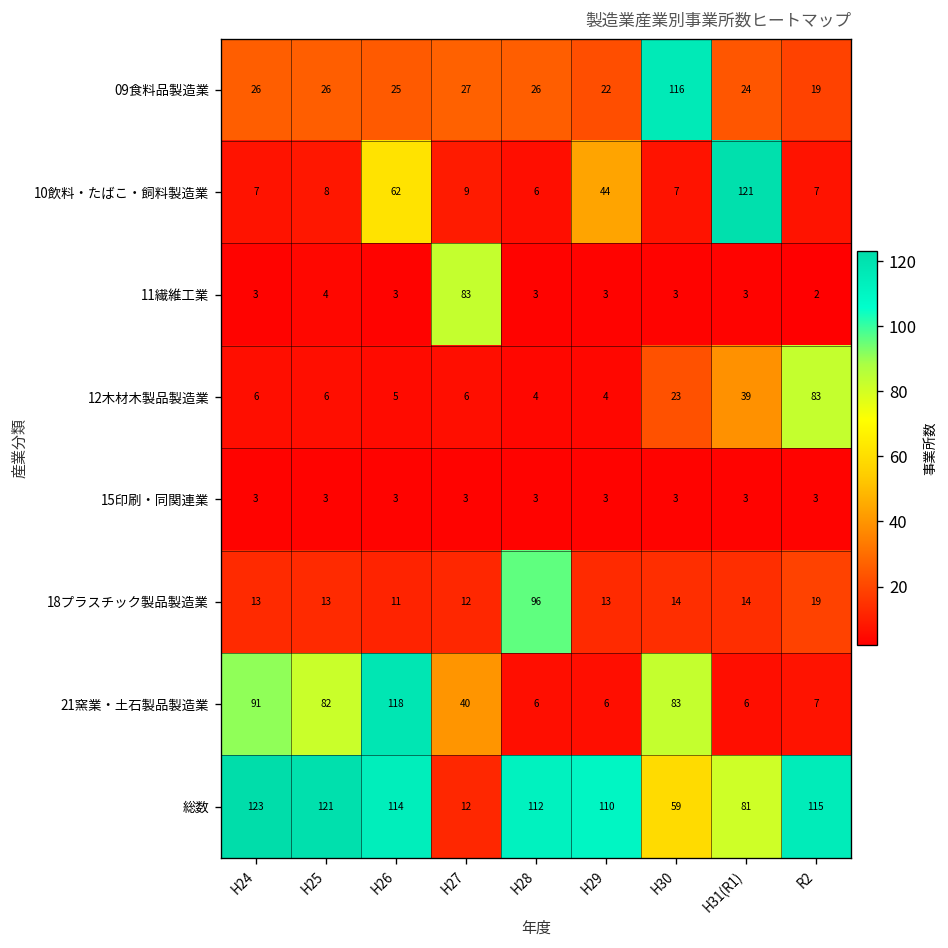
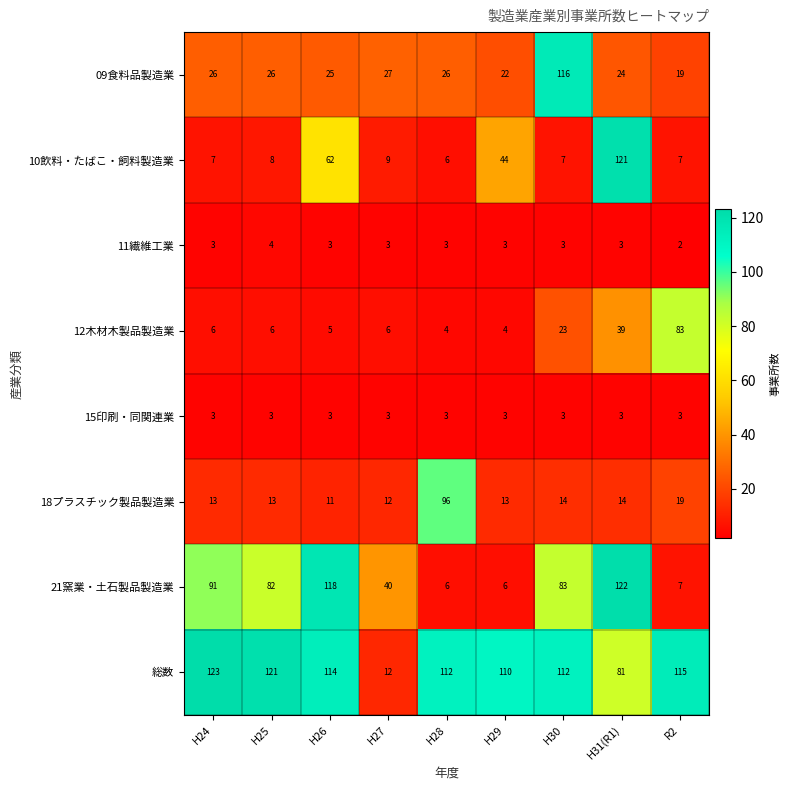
  {
    "09食料品製造業": {
      "H24": 26,
      "H25": 26,
      "H26": 25,
      "H27": 27,
      "H28": 26,
      "H29": 22,
      "H30": 116,
      "H31(R1)": 24,
      "R2": 19
    },
    "10飲料・たばこ・飼料製造業": {
      "H24": 7,
      "H25": 8,
      "H26": 62,
      "H27": 9,
      "H28": 6,
      "H29": 44,
      "H30": 7,
      "H31(R1)": 121,
      "R2": 7
    },
    "11繊維工業": {
      "H24": 3,
      "H25": 4,
      "H26": 3,
-     "H27": 83,
+     "H27": 3,
      "H28": 3,
      "H29": 3,
      "H30": 3,
      "H31(R1)": 3,
      "R2": 2
    },
    "12木材木製品製造業": {
      "H24": 6,
      "H25": 6,
      "H26": 5,
      "H27": 6,
      "H28": 4,
      "H29": 4,
      "H30": 23,
      "H31(R1)": 39,
      "R2": 83
    },
    "15印刷・同関連業": {
      "H24": 3,
      "H25": 3,
      "H26": 3,
      "H27": 3,
      "H28": 3,
      "H29": 3,
      "H30": 3,
      "H31(R1)": 3,
      "R2": 3
    },
    "18プラスチック製品製造業": {
      "H24": 13,
      "H25": 13,
      "H26": 11,
      "H27": 12,
      "H28": 96,
      "H29": 13,
      "H30": 14,
      "H31(R1)": 14,
      "R2": 19
    },
    "21窯業・土石製品製造業": {
      "H24": 91,
      "H25": 82,
      "H26": 118,
      "H27": 40,
      "H28": 6,
      "H29": 6,
      "H30": 83,
-     "H31(R1)": 6,
+     "H31(R1)": 122,
      "R2": 7
    },
    "総数": {
      "H24": 123,
      "H25": 121,
      "H26": 114,
      "H27": 12,
      "H28": 112,
      "H29": 110,
-     "H30": 59,
+     "H30": 112,
      "H31(R1)": 81,
      "R2": 115
    }
  }
